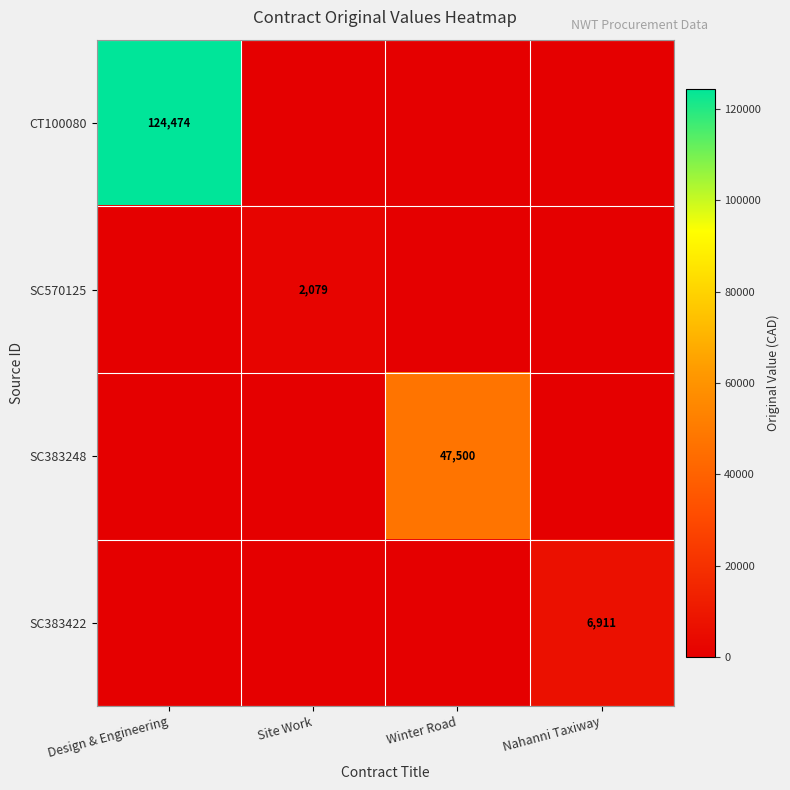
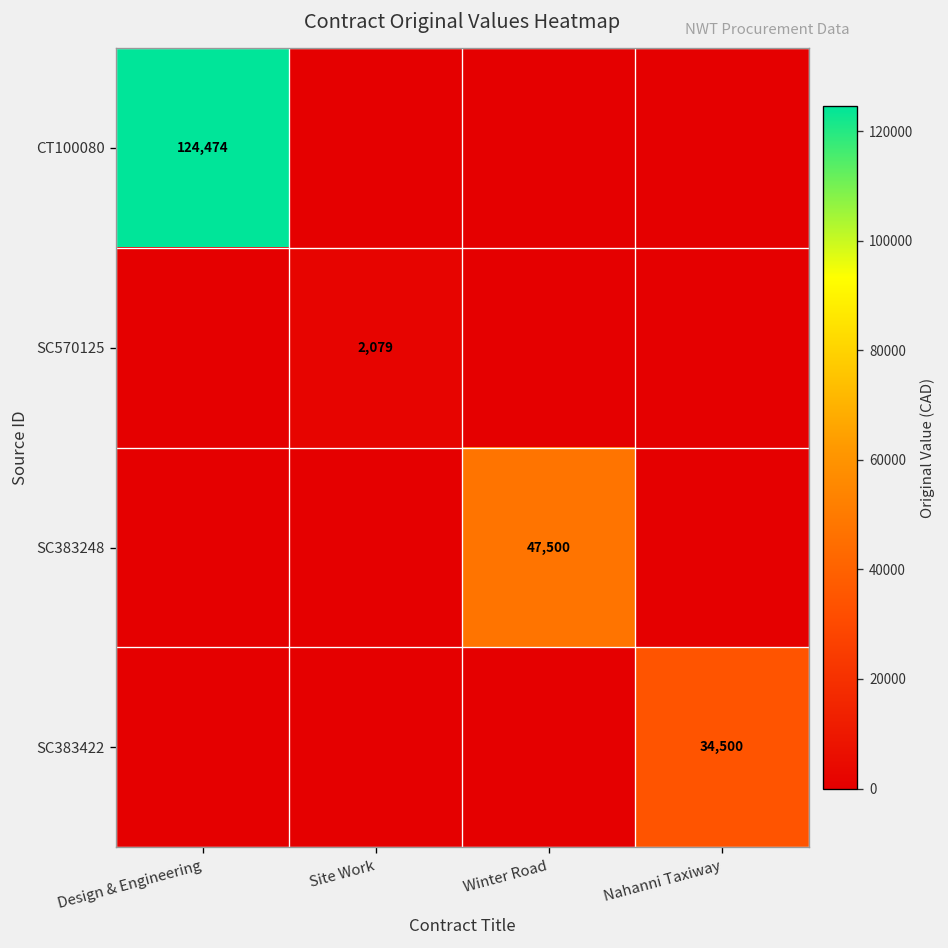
  {
    "CT100080": {
      "Design & Engineering": "124,474"
    },
    "SC570125": {
      "Site Work": "2,079"
    },
    "SC383248": {
      "Winter Road": "47,500"
    },
    "SC383422": {
-     "Nahanni Taxiway": "6,911"
+     "Nahanni Taxiway": "34,500"
    }
  }
